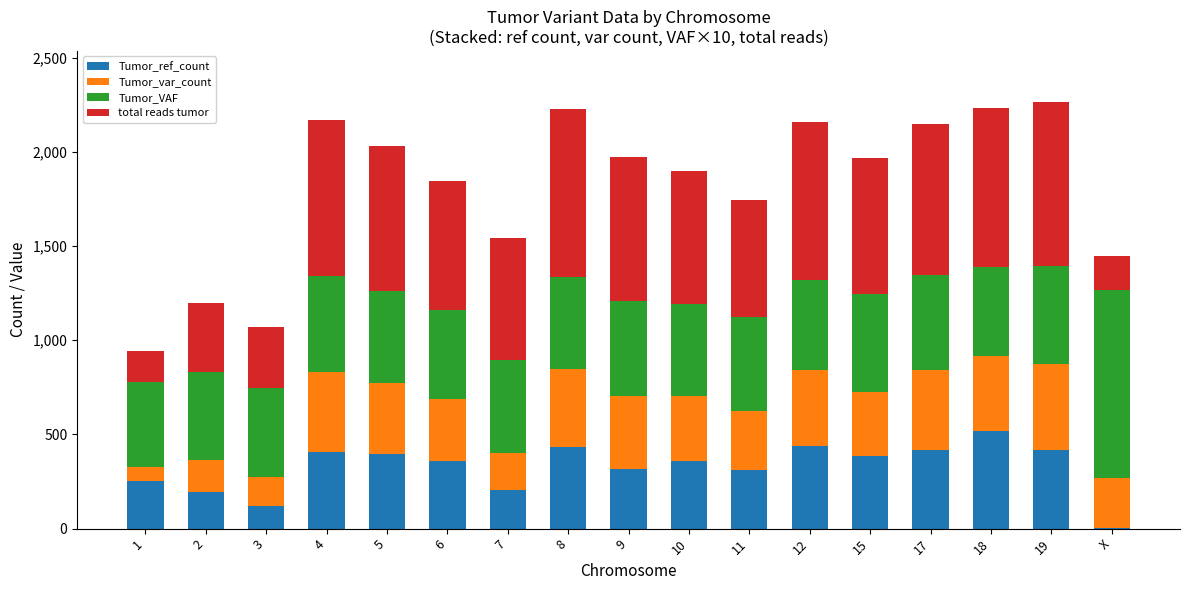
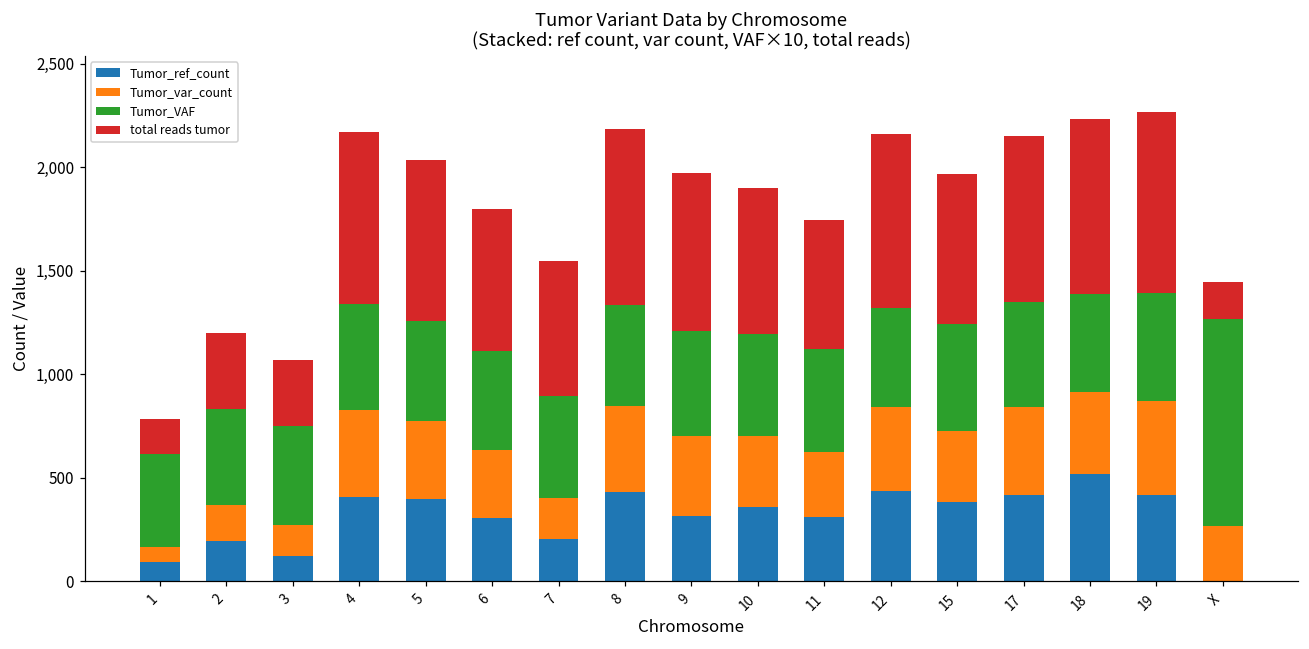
  {
    "Tumor_ref_count": {
-     "1": "250",
+     "1": "90",
      "2": "200",
      "3": "120",
      "4": "410",
      "5": "400",
-     "6": "360",
+     "6": "310",
      "7": "200",
      "8": "430",
      "9": "320",
      "10": "360",
      "11": "310",
      "12": "440",
      "15": "390",
      "17": "420",
      "18": "520",
      "19": "420"
    },
    "Tumor_var_count": {
      "1": "80",
      "2": "170",
      "3": "150",
      "4": "420",
      "5": "380",
      "6": "330",
      "7": "200",
      "8": "420",
      "9": "390",
      "10": "350",
      "11": "310",
      "12": "400",
      "15": "340",
      "17": "430",
      "18": "400",
      "19": "450",
      "X": "270"
    },
    "Tumor_VAF": {
      "1": "450",
      "2": "470",
      "3": "480",
      "4": "510",
      "5": "490",
      "6": "480",
      "7": "490",
      "8": "490",
      "9": "510",
      "10": "490",
      "11": "500",
      "12": "480",
      "15": "520",
      "17": "500",
      "18": "470",
      "19": "520",
      "X": "1,000"
    },
    "total reads tumor": {
      "1": "170",
      "2": "370",
      "3": "320",
      "4": "830",
      "5": "770",
      "6": "690",
      "7": "650",
-     "8": "890",
+     "8": "850",
      "9": "760",
      "10": "700",
      "11": "620",
      "12": "840",
      "15": "720",
      "17": "800",
      "18": "850",
      "19": "870",
      "X": "180"
    }
  }
